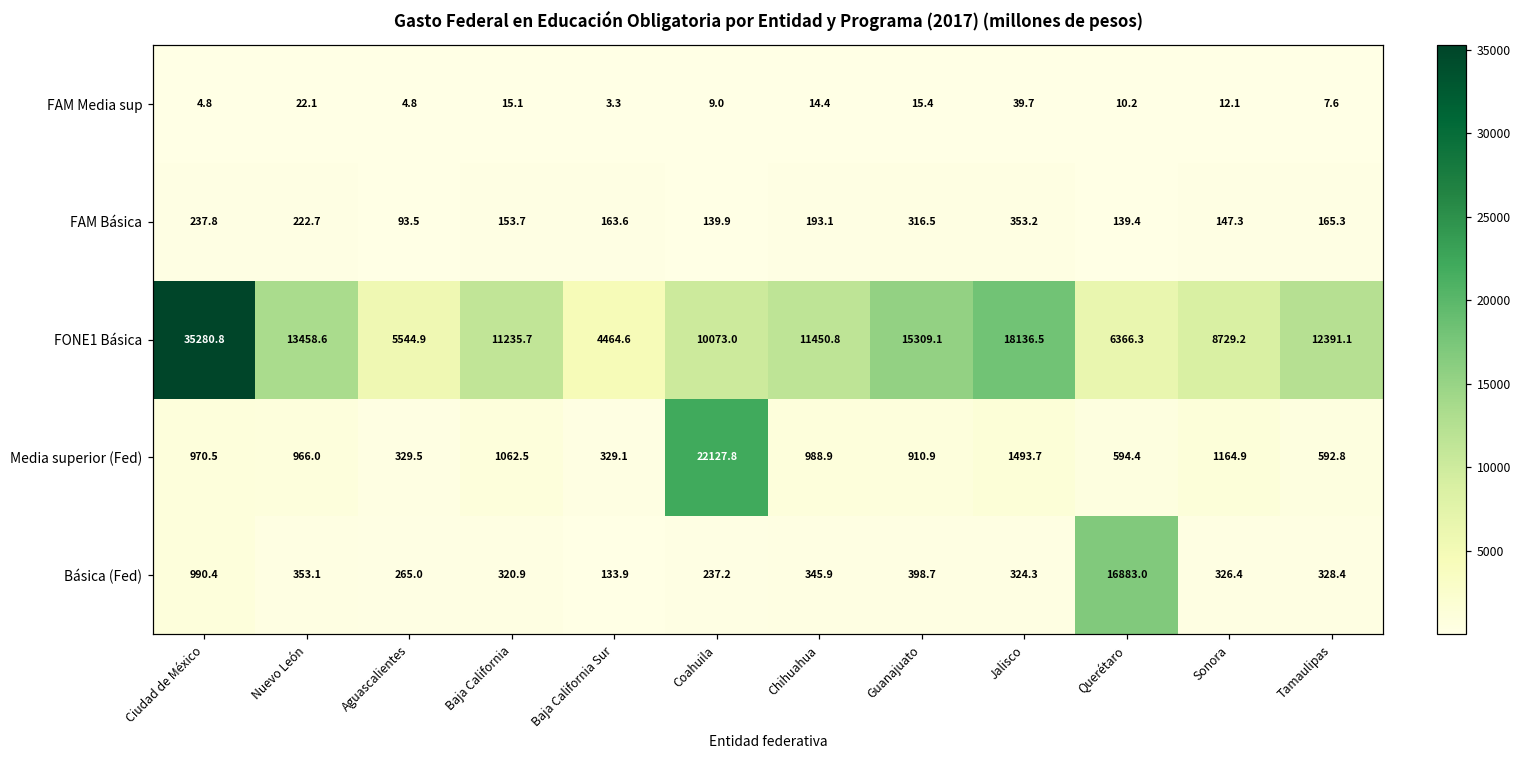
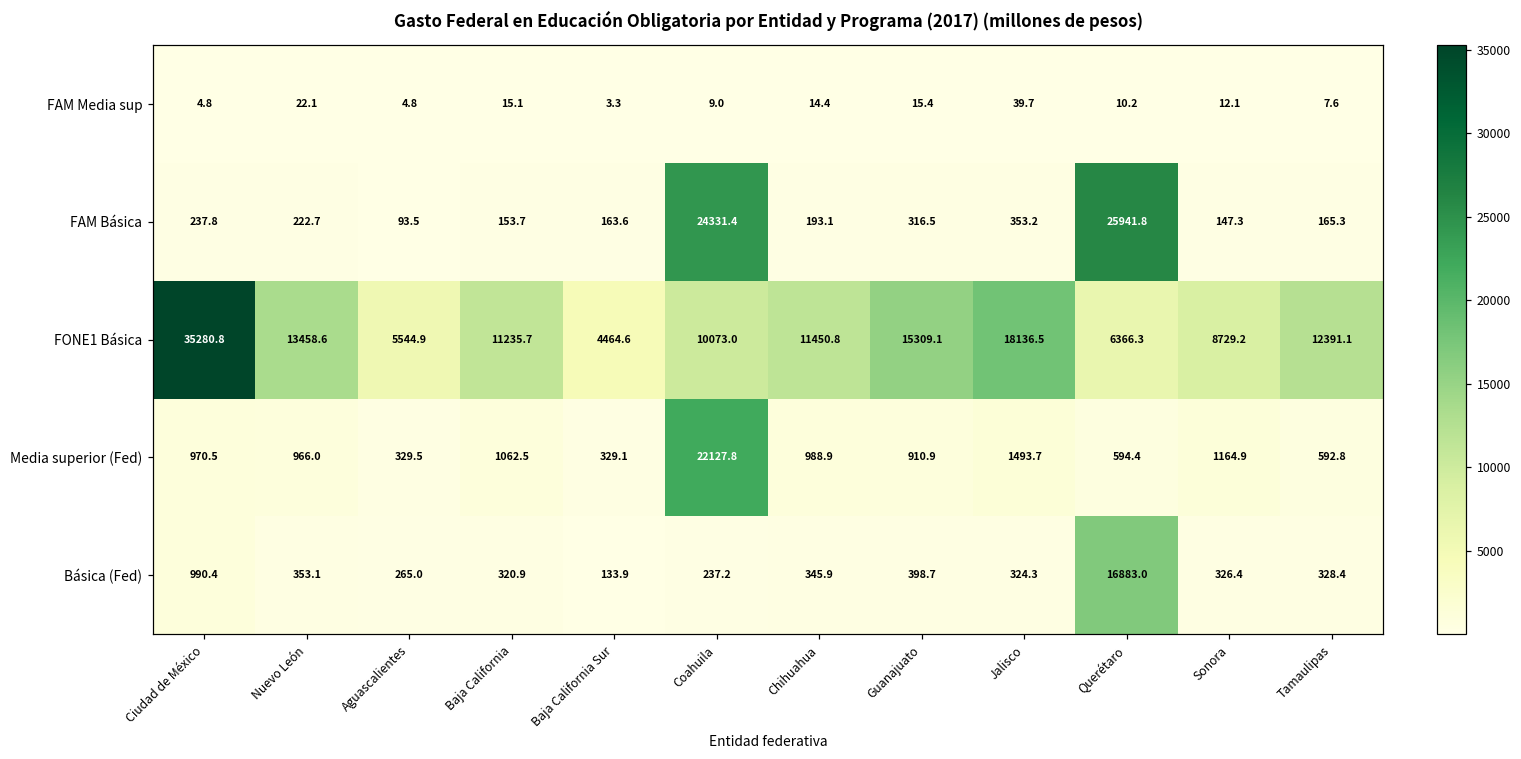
  {
    "FAM Media sup": {
      "Ciudad de México": 4.8,
      "Nuevo León": 22.1,
      "Aguascalientes": 4.8,
      "Baja California": 15.1,
      "Baja California Sur": 3.3,
      "Coahuila": 9.0,
      "Chihuahua": 14.4,
      "Guanajuato": 15.4,
      "Jalisco": 39.7,
      "Querétaro": 10.2,
      "Sonora": 12.1,
      "Tamaulipas": 7.6
    },
    "FAM Básica": {
      "Ciudad de México": 237.8,
      "Nuevo León": 222.7,
      "Aguascalientes": 93.5,
      "Baja California": 153.7,
      "Baja California Sur": 163.6,
-     "Coahuila": 139.9,
+     "Coahuila": 24331.4,
      "Chihuahua": 193.1,
      "Guanajuato": 316.5,
      "Jalisco": 353.2,
-     "Querétaro": 139.4,
+     "Querétaro": 25941.8,
      "Sonora": 147.3,
      "Tamaulipas": 165.3
    },
    "FONE1 Básica": {
      "Ciudad de México": 35280.8,
      "Nuevo León": 13458.6,
      "Aguascalientes": 5544.9,
      "Baja California": 11235.7,
      "Baja California Sur": 4464.6,
      "Coahuila": 10073.0,
      "Chihuahua": 11450.8,
      "Guanajuato": 15309.1,
      "Jalisco": 18136.5,
      "Querétaro": 6366.3,
      "Sonora": 8729.2,
      "Tamaulipas": 12391.1
    },
    "Media superior (Fed)": {
      "Ciudad de México": 970.5,
      "Nuevo León": 966.0,
      "Aguascalientes": 329.5,
      "Baja California": 1062.5,
      "Baja California Sur": 329.1,
      "Coahuila": 22127.8,
      "Chihuahua": 988.9,
      "Guanajuato": 910.9,
      "Jalisco": 1493.7,
      "Querétaro": 594.4,
      "Sonora": 1164.9,
      "Tamaulipas": 592.8
    },
    "Básica (Fed)": {
      "Ciudad de México": 990.4,
      "Nuevo León": 353.1,
      "Aguascalientes": 265.0,
      "Baja California": 320.9,
      "Baja California Sur": 133.9,
      "Coahuila": 237.2,
      "Chihuahua": 345.9,
      "Guanajuato": 398.7,
      "Jalisco": 324.3,
      "Querétaro": 16883.0,
      "Sonora": 326.4,
      "Tamaulipas": 328.4
    }
  }
